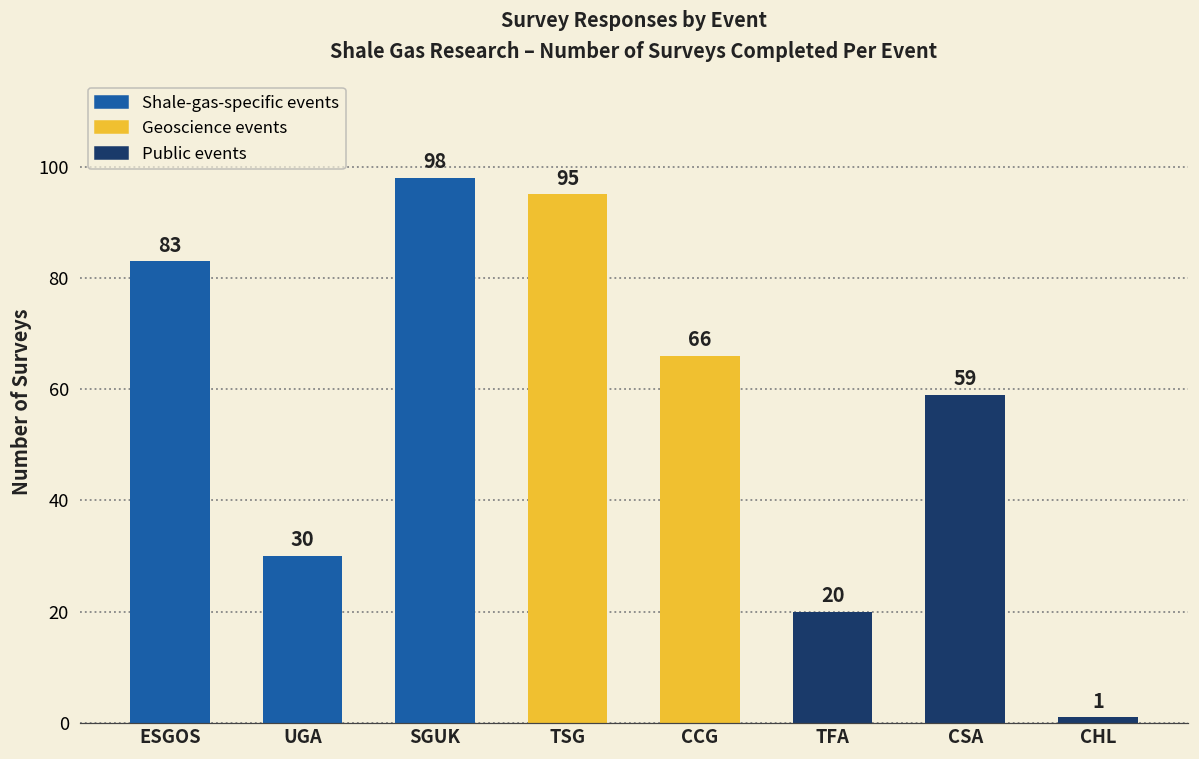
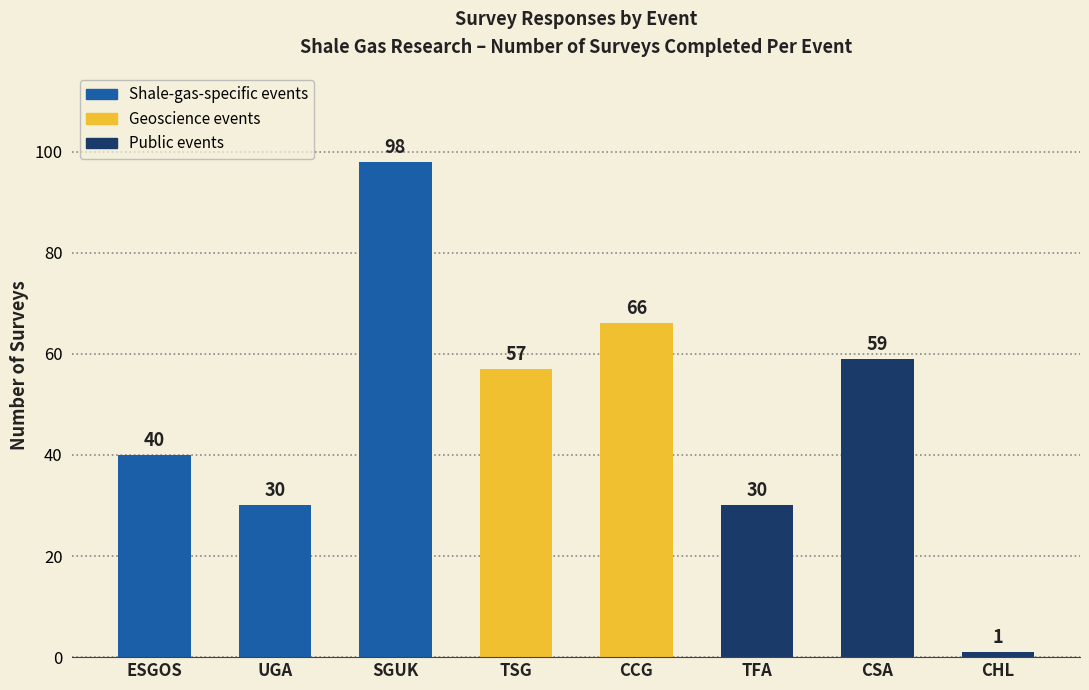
  {
-   "ESGOS": 83,
+   "ESGOS": 40,
    "UGA": 30,
    "SGUK": 98,
-   "TSG": 95,
+   "TSG": 57,
    "CCG": 66,
-   "TFA": 20,
+   "TFA": 30,
    "CSA": 59,
    "CHL": 1
  }
